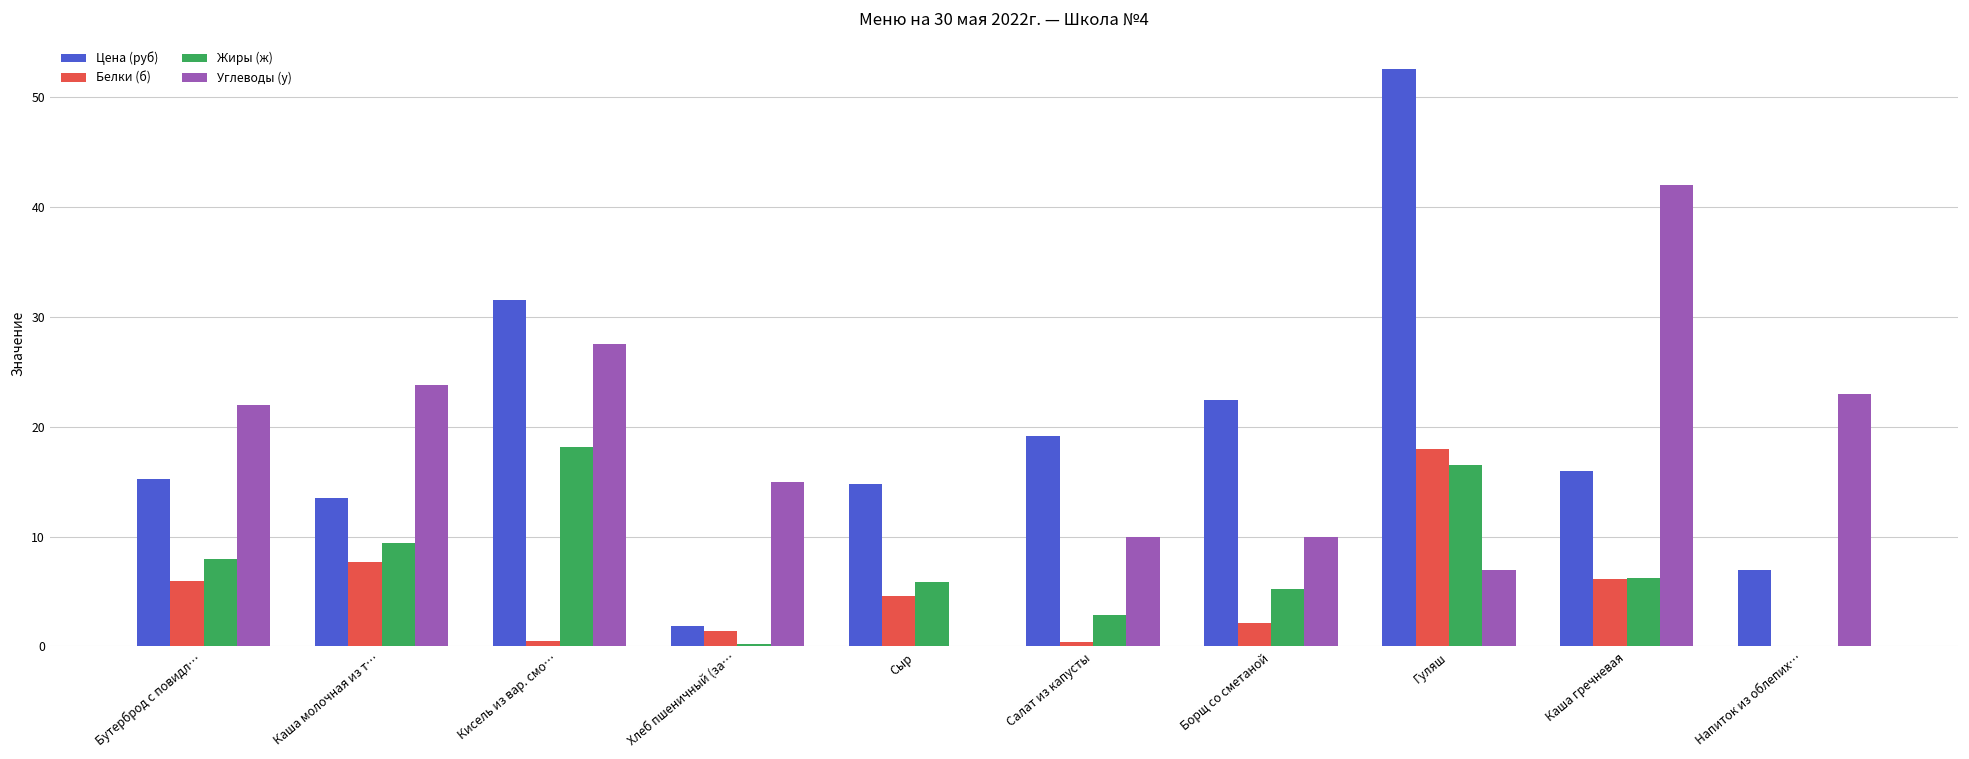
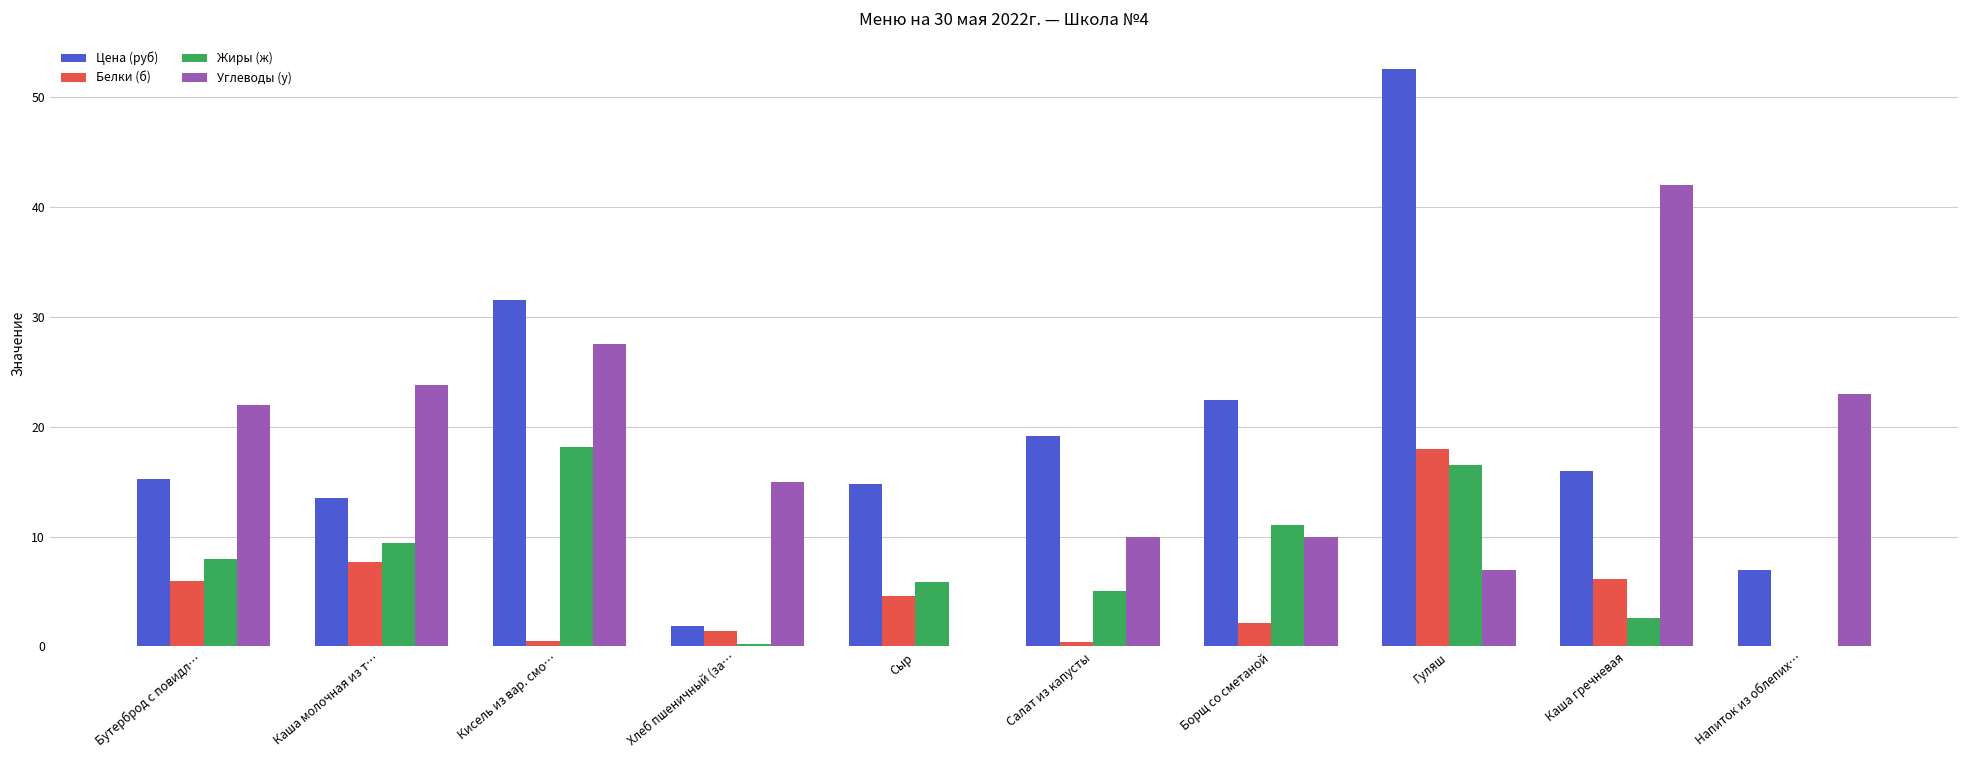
  {
    "Цена (руб)": {
      "Бутерброд с повидл…": 15,
      "Каша молочная из т…": 14,
      "Кисель из вар. смо…": 32,
      "Хлеб пшеничный (за…": 2,
      "Сыр": 15,
      "Салат из капусты": 19,
      "Борщ со сметаной": 22,
      "Гуляш": 53,
      "Каша гречневая": 16,
      "Напиток из облепих…": 7
    },
    "Белки (б)": {
      "Бутерброд с повидл…": 6,
      "Каша молочная из т…": 8,
      "Кисель из вар. смо…": 1,
      "Хлеб пшеничный (за…": 1,
      "Сыр": 5,
      "Салат из капусты": 0,
      "Борщ со сметаной": 2,
      "Гуляш": 18,
      "Каша гречневая": 6,
      "Напиток из облепих…": 0
    },
    "Жиры (ж)": {
      "Бутерброд с повидл…": 8,
      "Каша молочная из т…": 9,
      "Кисель из вар. смо…": 18,
      "Сыр": 6,
-     "Салат из капусты": 3,
-     "Борщ со сметаной": 5,
+     "Салат из капусты": 5,
+     "Борщ со сметаной": 11,
      "Гуляш": 17,
-     "Каша гречневая": 6,
+     "Каша гречневая": 3,
      "Напиток из облепих…": 0
    },
    "Углеводы (у)": {
      "Бутерброд с повидл…": 22,
      "Каша молочная из т…": 24,
      "Кисель из вар. смо…": 28,
      "Хлеб пшеничный (за…": 15,
      "Сыр": 0,
      "Салат из капусты": 10,
      "Борщ со сметаной": 10,
      "Гуляш": 7,
      "Каша гречневая": 42,
      "Напиток из облепих…": 23
    }
  }
